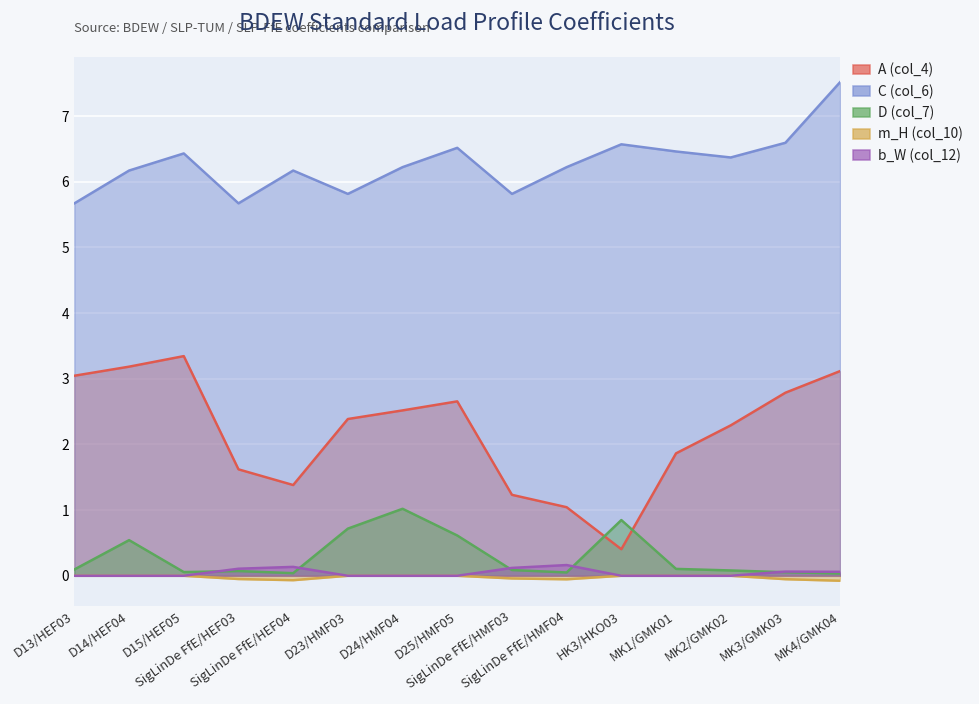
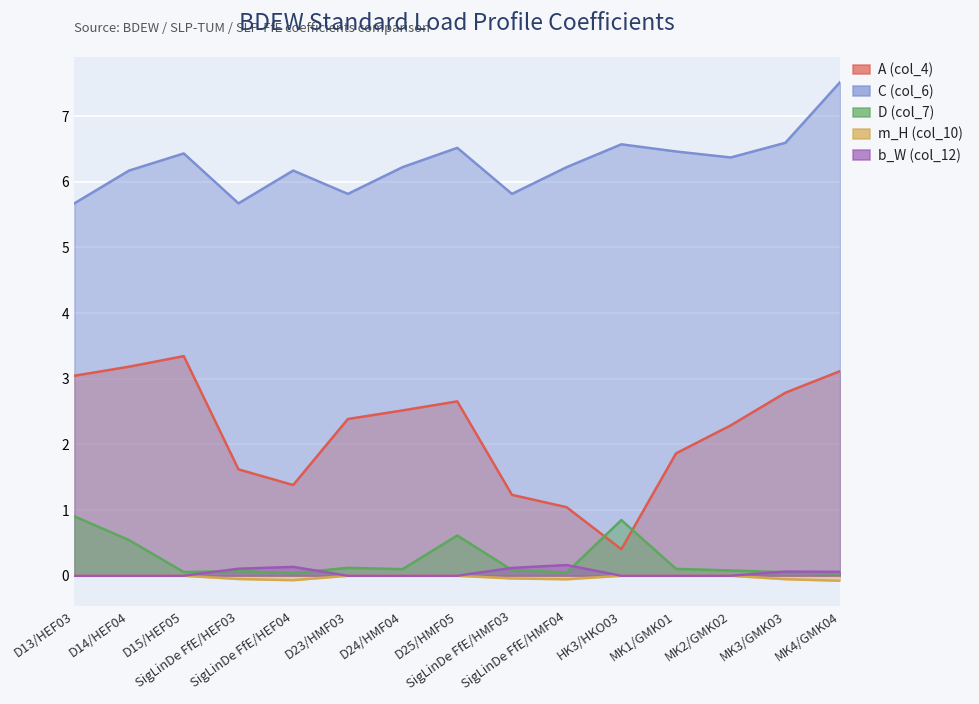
  {
    "D (col_7)": {
-     "D13/HEF03": 0.1,
+     "D13/HEF03": 0.9,
      "D14/HEF04": 0.5,
      "D15/HEF05": 0.1,
-     "D23/HMF03": 0.7,
-     "D24/HMF04": 1.0,
+     "D23/HMF03": 0.1,
+     "D24/HMF04": 0.1,
      "D25/HMF05": 0.6,
      "SigLinDe FfE/HMF04": 0.1,
      "HK3/HKO03": 0.8,
      "MK1/GMK01": 0.1,
      "MK2/GMK02": 0.1
    }
  }
